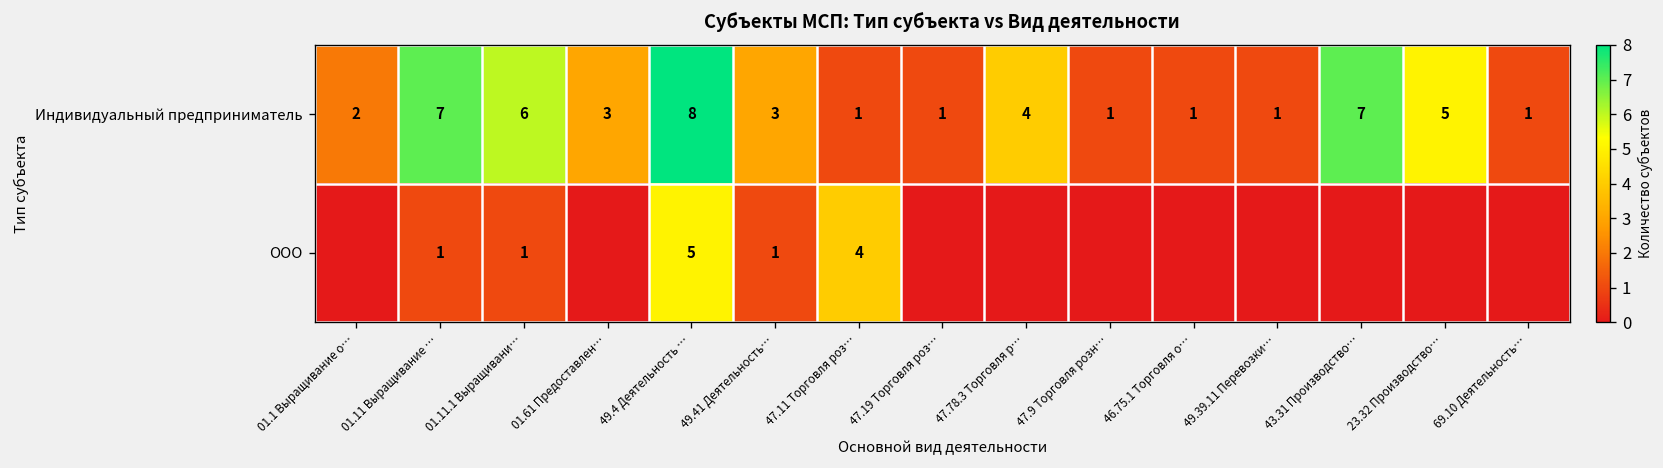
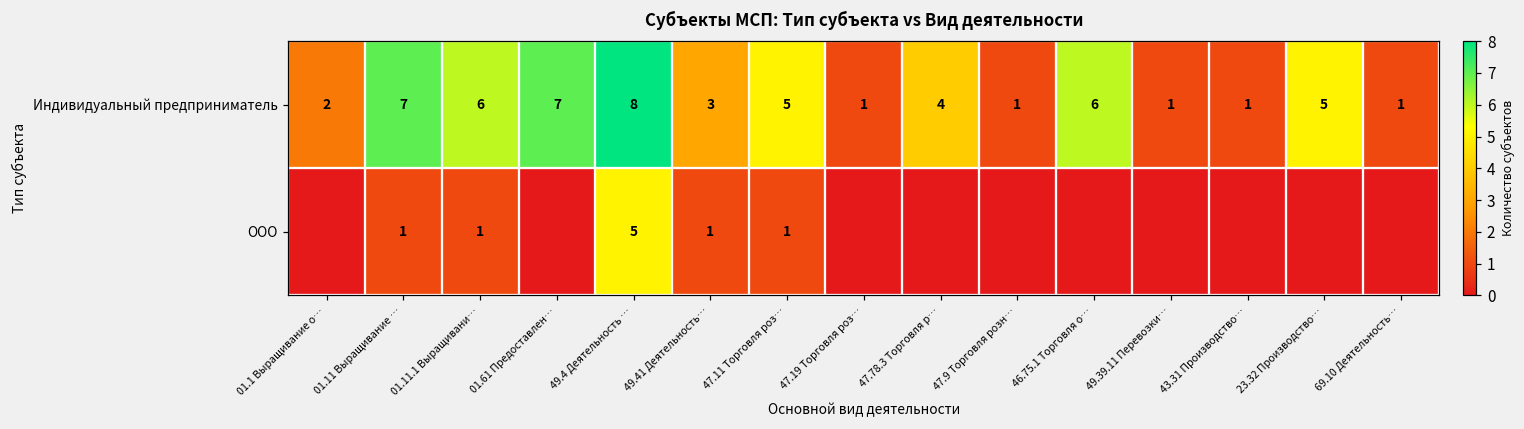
  {
    "Индивидуальный предприниматель": {
      "01.1 Выращивание о…": 2,
      "01.11 Выращивание …": 7,
      "01.11.1 Выращивани…": 6,
-     "01.61 Предоставлен…": 3,
+     "01.61 Предоставлен…": 7,
      "49.4 Деятельность …": 8,
      "49.41 Деятельность…": 3,
-     "47.11 Торговля роз…": 1,
+     "47.11 Торговля роз…": 5,
      "47.19 Торговля роз…": 1,
      "47.78.3 Торговля р…": 4,
      "47.9 Торговля розн…": 1,
-     "46.75.1 Торговля о…": 1,
+     "46.75.1 Торговля о…": 6,
      "49.39.11 Перевозки…": 1,
-     "43.31 Производство…": 7,
+     "43.31 Производство…": 1,
      "23.32 Производство…": 5,
      "69.10 Деятельность…": 1
    },
    "ООО": {
      "01.11 Выращивание …": 1,
      "01.11.1 Выращивани…": 1,
      "49.4 Деятельность …": 5,
      "49.41 Деятельность…": 1,
-     "47.11 Торговля роз…": 4
+     "47.11 Торговля роз…": 1
    }
  }
